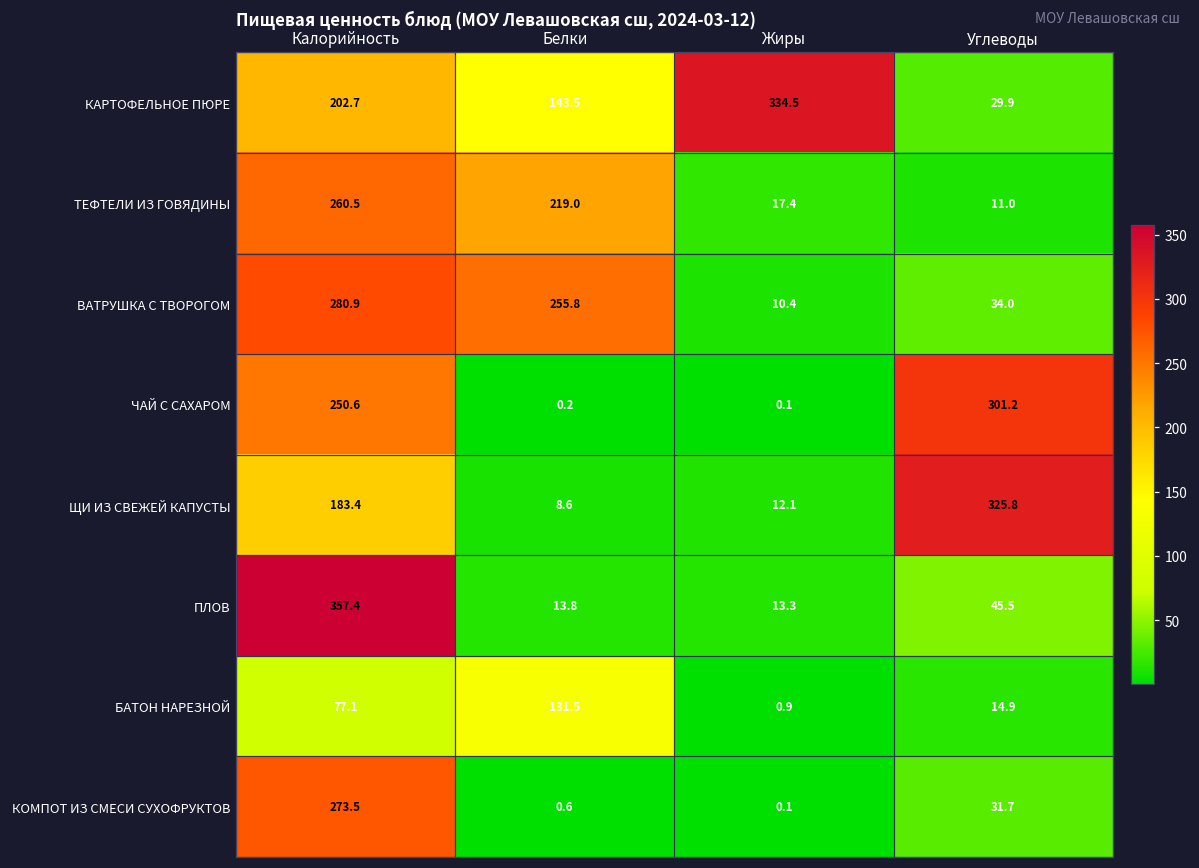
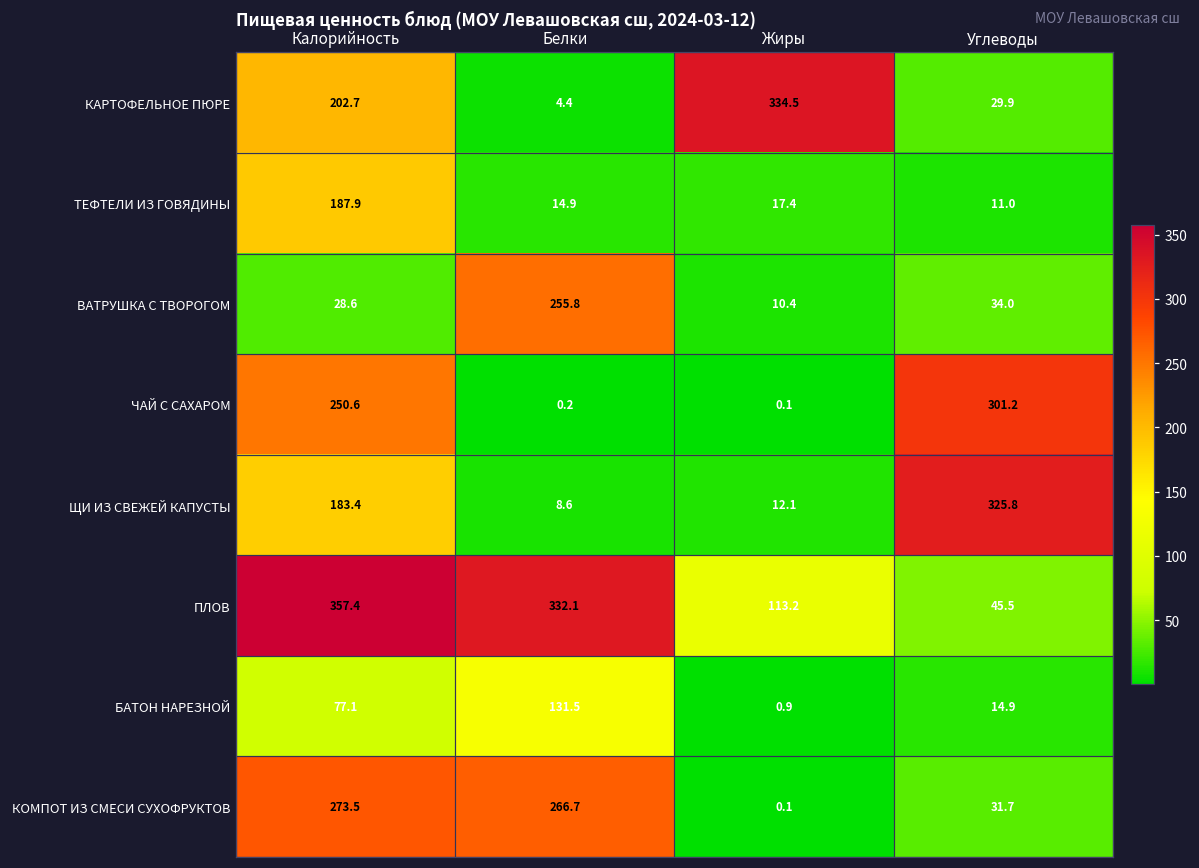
  {
    "КАРТОФЕЛЬНОЕ ПЮРЕ": {
      "Калорийность": 202.7,
-     "Белки": 143.5,
+     "Белки": 4.4,
      "Жиры": 334.5,
      "Углеводы": 29.9
    },
    "ТЕФТЕЛИ ИЗ ГОВЯДИНЫ": {
-     "Калорийность": 260.5,
-     "Белки": 219.0,
+     "Калорийность": 187.9,
+     "Белки": 14.9,
      "Жиры": 17.4,
      "Углеводы": 11.0
    },
    "ВАТРУШКА С ТВОРОГОМ": {
-     "Калорийность": 280.9,
+     "Калорийность": 28.6,
      "Белки": 255.8,
      "Жиры": 10.4,
      "Углеводы": 34.0
    },
    "ЧАЙ С САХАРОМ": {
      "Калорийность": 250.6,
      "Белки": 0.2,
      "Жиры": 0.1,
      "Углеводы": 301.2
    },
    "ЩИ ИЗ СВЕЖЕЙ КАПУСТЫ": {
      "Калорийность": 183.4,
      "Белки": 8.6,
      "Жиры": 12.1,
      "Углеводы": 325.8
    },
    "ПЛОВ": {
      "Калорийность": 357.4,
-     "Белки": 13.8,
-     "Жиры": 13.3,
+     "Белки": 332.1,
+     "Жиры": 113.2,
      "Углеводы": 45.5
    },
    "БАТОН НАРЕЗНОЙ": {
      "Калорийность": 77.1,
      "Белки": 131.5,
      "Жиры": 0.9,
      "Углеводы": 14.9
    },
    "КОМПОТ ИЗ СМЕСИ СУХОФРУКТОВ": {
      "Калорийность": 273.5,
-     "Белки": 0.6,
+     "Белки": 266.7,
      "Жиры": 0.1,
      "Углеводы": 31.7
    }
  }
